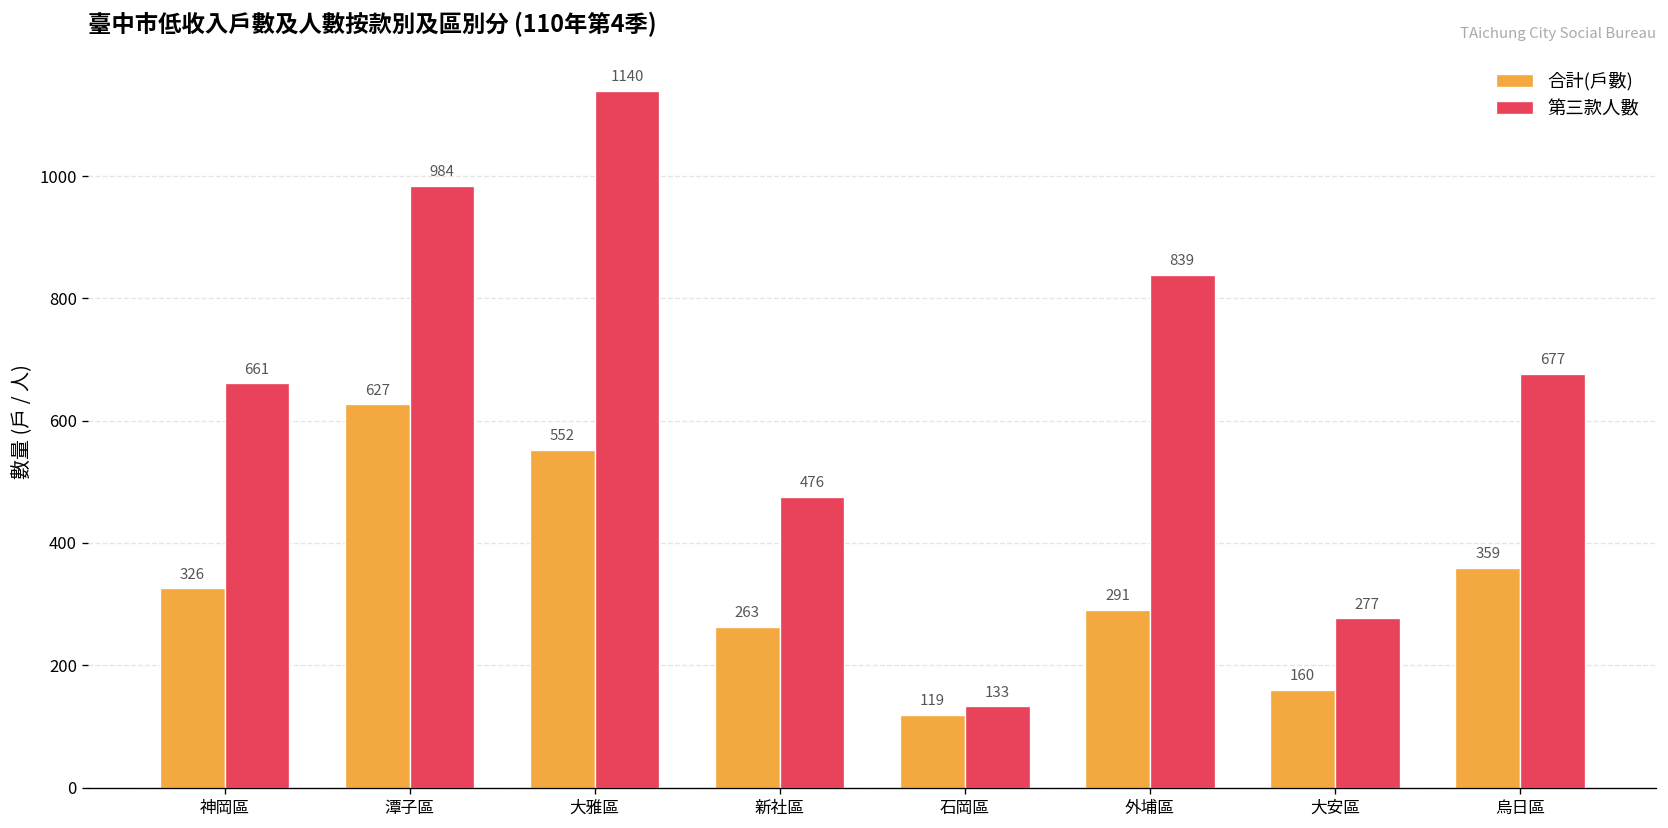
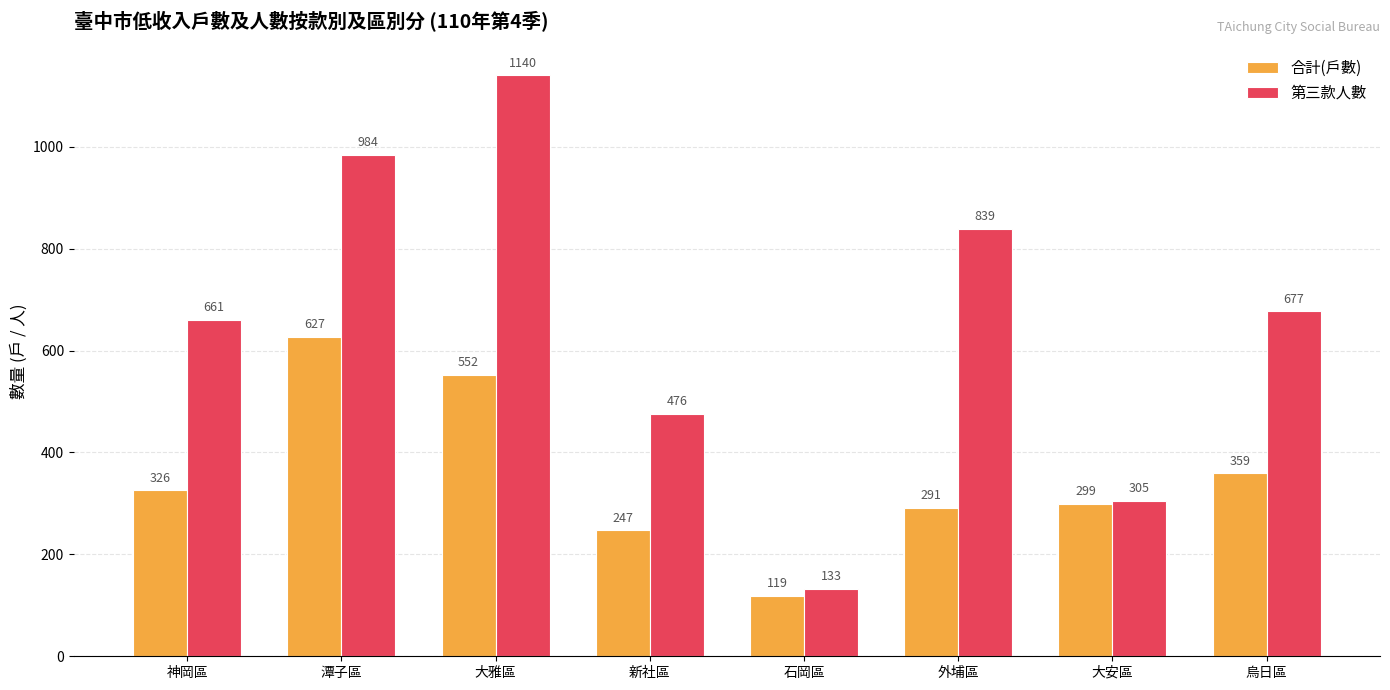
  {
    "合計(戶數)": {
      "神岡區": 326,
      "潭子區": 627,
      "大雅區": 552,
-     "新社區": 263,
+     "新社區": 247,
      "石岡區": 119,
      "外埔區": 291,
-     "大安區": 160,
+     "大安區": 299,
      "烏日區": 359
    },
    "第三款人數": {
      "神岡區": 661,
      "潭子區": 984,
      "大雅區": 1140,
      "新社區": 476,
      "石岡區": 133,
      "外埔區": 839,
-     "大安區": 277,
+     "大安區": 305,
      "烏日區": 677
    }
  }
